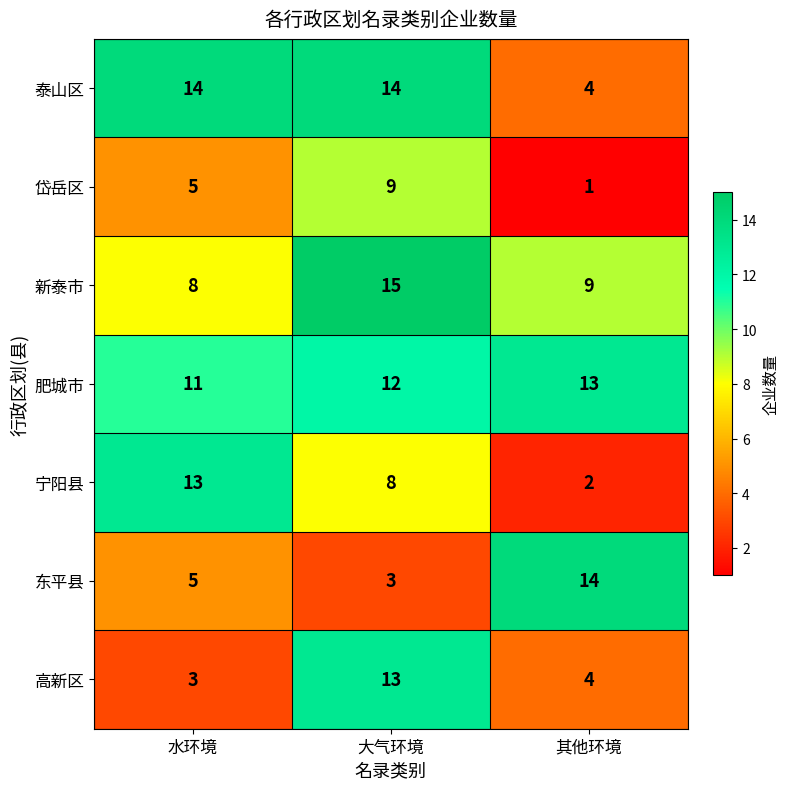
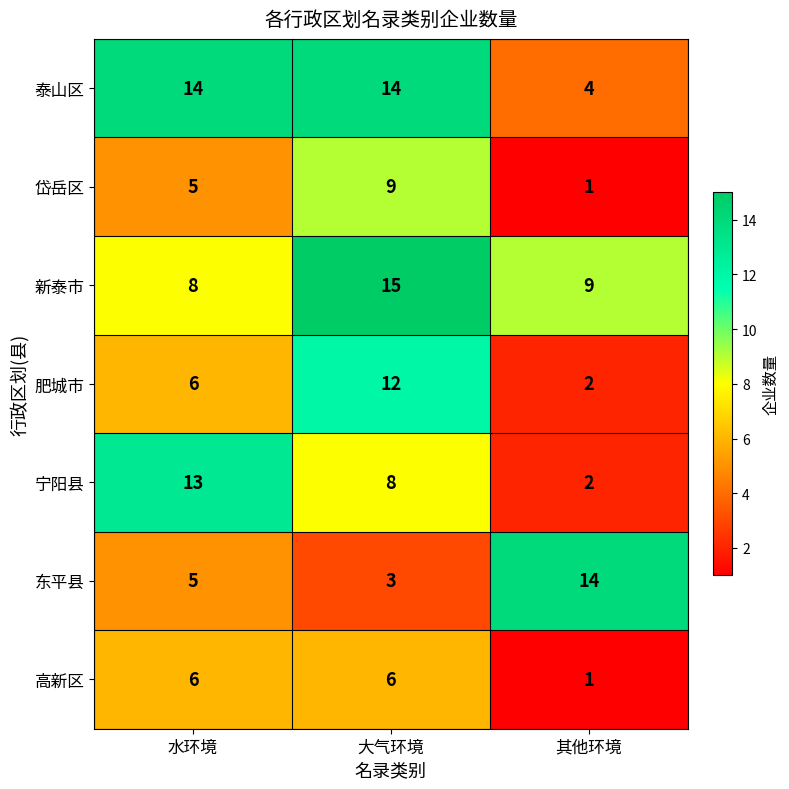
  {
    "泰山区": {
      "水环境": 14,
      "大气环境": 14,
      "其他环境": 4
    },
    "岱岳区": {
      "水环境": 5,
      "大气环境": 9,
      "其他环境": 1
    },
    "新泰市": {
      "水环境": 8,
      "大气环境": 15,
      "其他环境": 9
    },
    "肥城市": {
-     "水环境": 11,
+     "水环境": 6,
      "大气环境": 12,
-     "其他环境": 13
+     "其他环境": 2
    },
    "宁阳县": {
      "水环境": 13,
      "大气环境": 8,
      "其他环境": 2
    },
    "东平县": {
      "水环境": 5,
      "大气环境": 3,
      "其他环境": 14
    },
    "高新区": {
-     "水环境": 3,
-     "大气环境": 13,
-     "其他环境": 4
+     "水环境": 6,
+     "大气环境": 6,
+     "其他环境": 1
    }
  }
